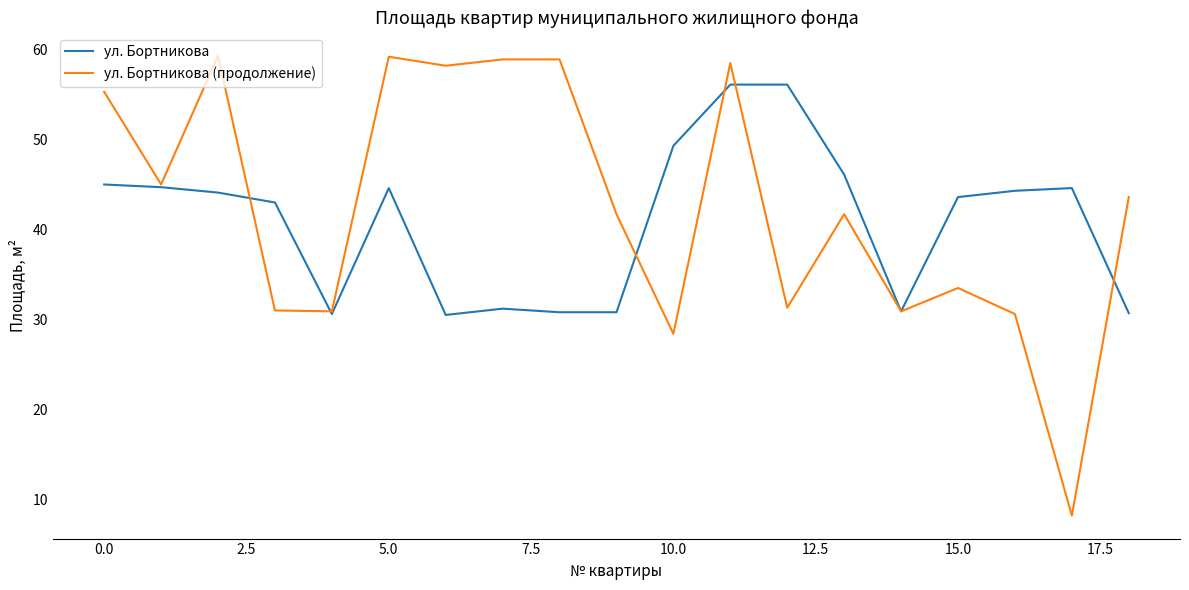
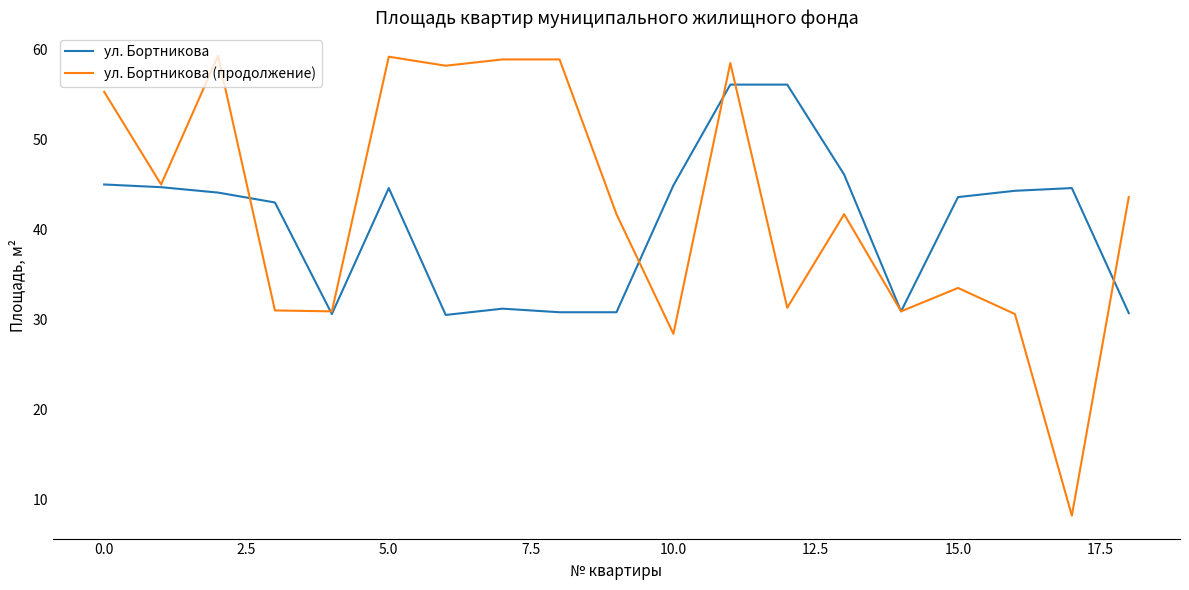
  {
    "ул. Бортникова": {
      "0.0": 45,
      "5.0": 45,
-     "10.0": 49,
+     "10.0": 45,
      "15.0": 44
    },
    "ул. Бортникова (продолжение)": {
      "0.0": 55,
      "5.0": 59,
      "10.0": 28,
      "15.0": 34
    }
  }
